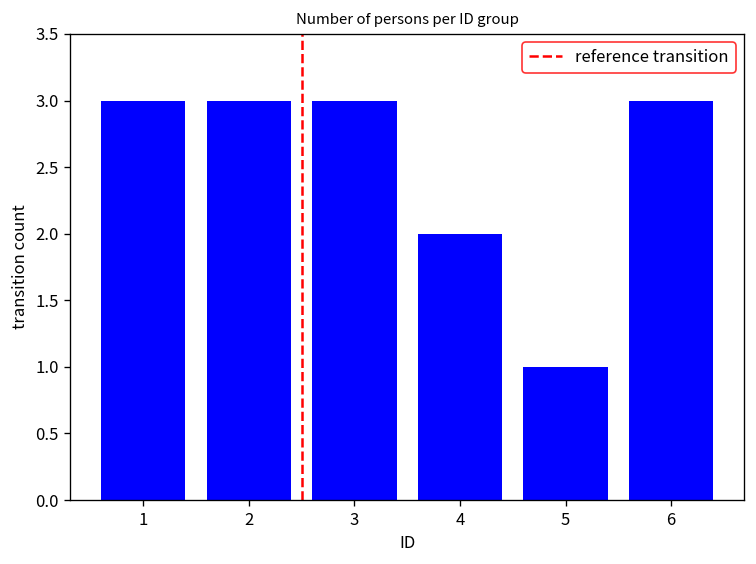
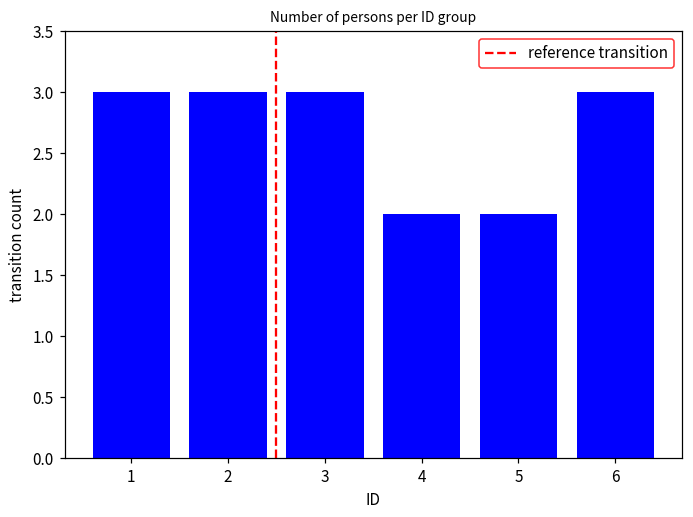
  {
    "1": 3,
    "2": 3,
    "3": 3,
    "4": 2,
-   "5": 1,
+   "5": 2,
    "6": 3
  }
